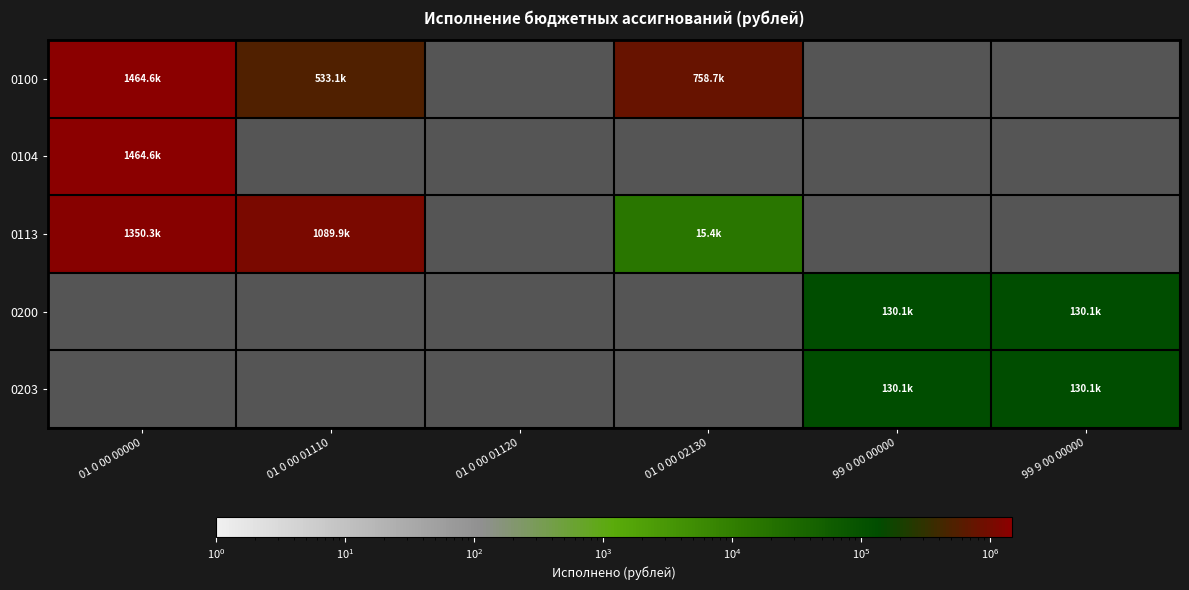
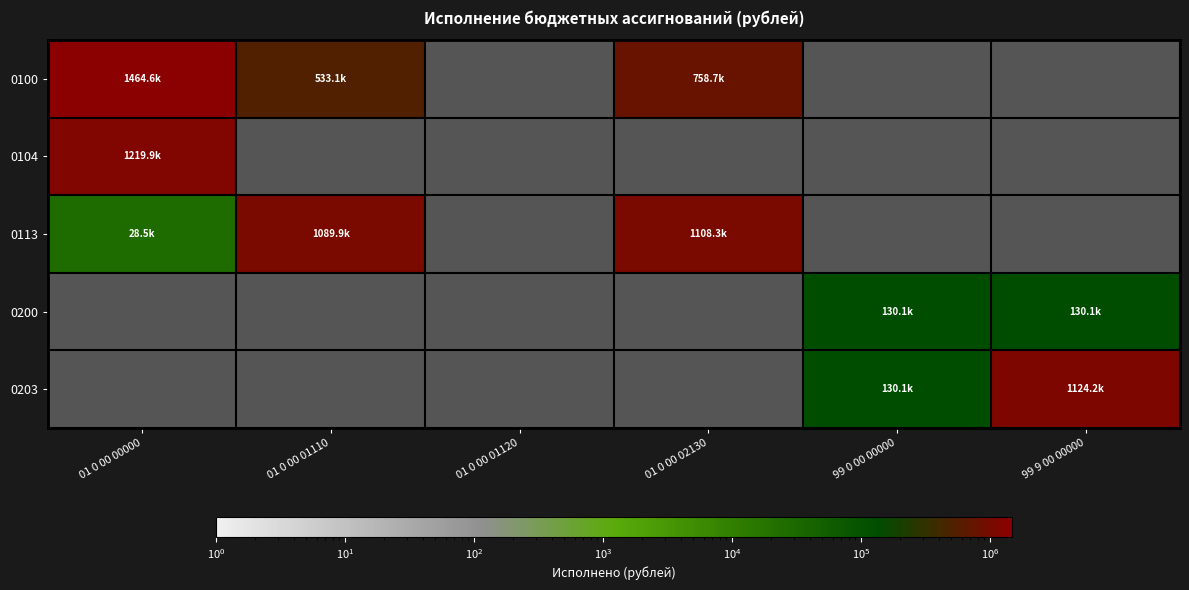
  {
    "0100": {
      "01 0 00 00000": "1464.6k",
      "01 0 00 01110": "533.1k",
      "01 0 00 02130": "758.7k"
    },
    "0104": {
-     "01 0 00 00000": "1464.6k"
+     "01 0 00 00000": "1219.9k"
    },
    "0113": {
-     "01 0 00 00000": "1350.3k",
+     "01 0 00 00000": "28.5k",
      "01 0 00 01110": "1089.9k",
-     "01 0 00 02130": "15.4k"
+     "01 0 00 02130": "1108.3k"
    },
    "0200": {
      "99 0 00 00000": "130.1k",
      "99 9 00 00000": "130.1k"
    },
    "0203": {
      "99 0 00 00000": "130.1k",
-     "99 9 00 00000": "130.1k"
+     "99 9 00 00000": "1124.2k"
    }
  }
